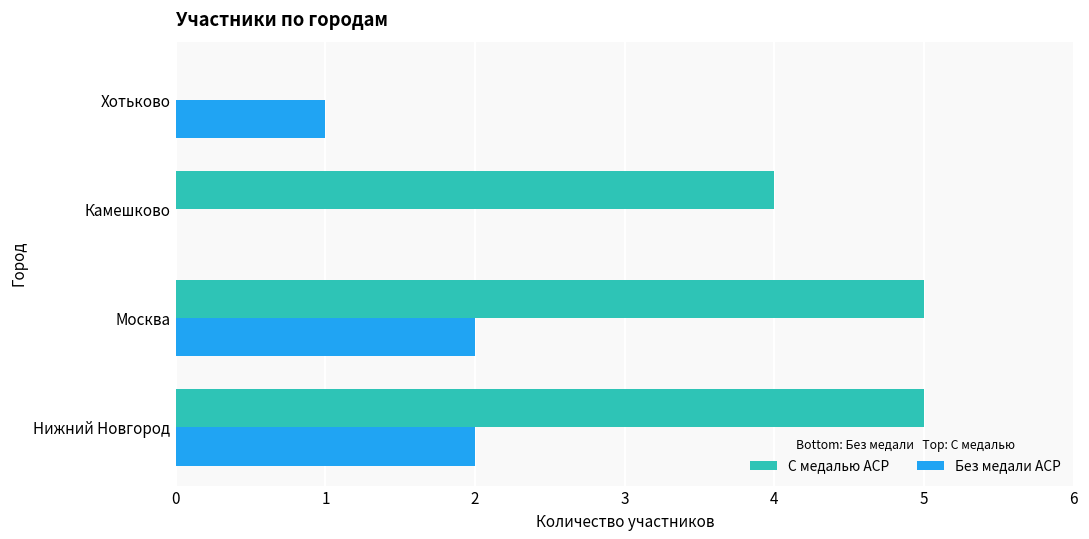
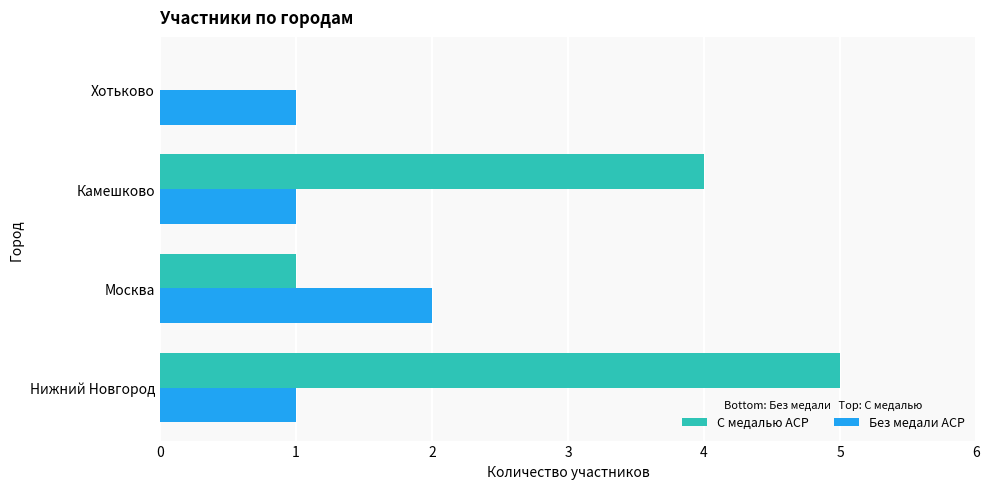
  {
    "С медалью ACP": {
      "Хотьково": 0,
      "Камешково": 4,
-     "Москва": 5,
+     "Москва": 1,
      "Нижний Новгород": 5
    },
    "Без медали ACP": {
      "Хотьково": 1,
-     "Камешково": 0,
+     "Камешково": 1,
      "Москва": 2,
-     "Нижний Новгород": 2
+     "Нижний Новгород": 1
    }
  }
